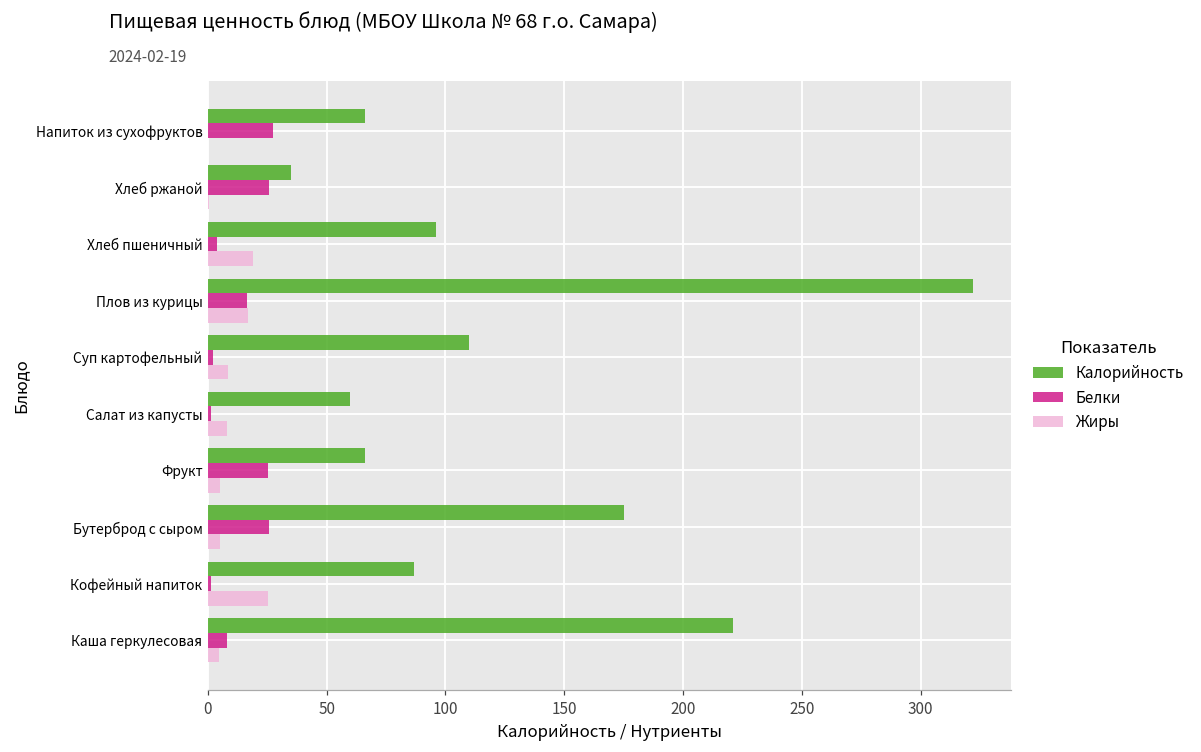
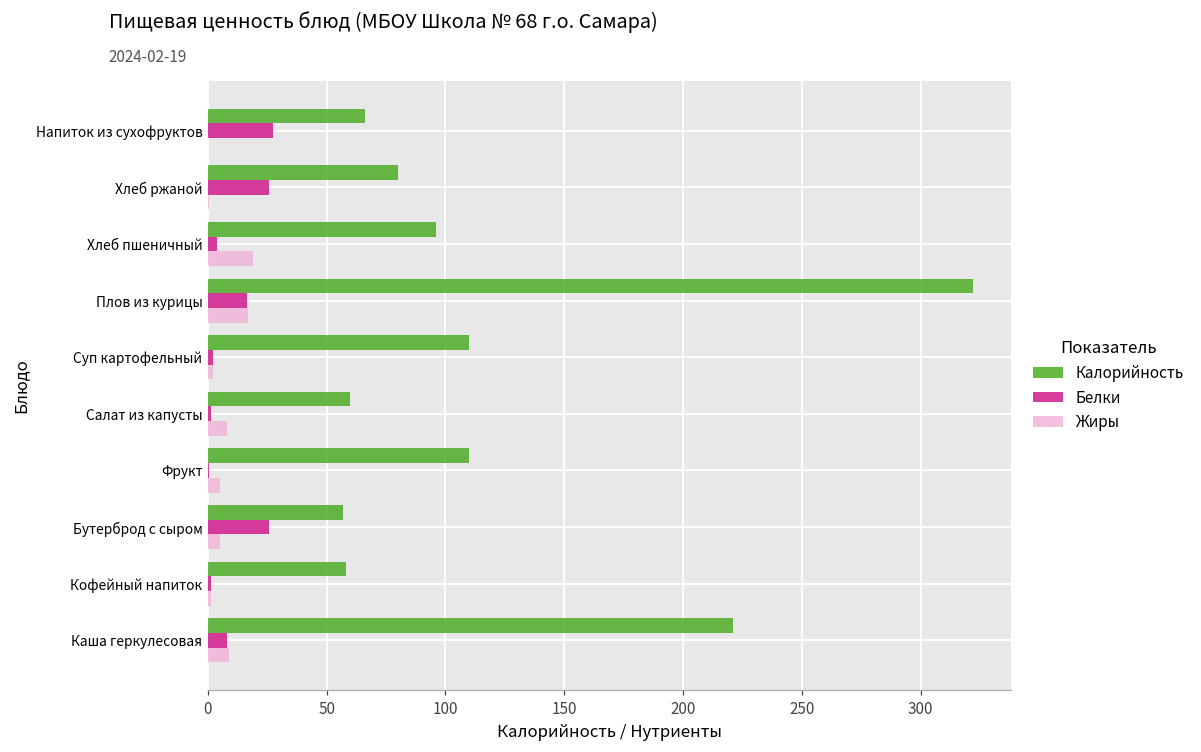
  {
    "Калорийность": {
      "Напиток из сухофруктов": 66,
-     "Хлеб ржаной": 35,
+     "Хлеб ржаной": 80,
      "Хлеб пшеничный": 96,
      "Плов из курицы": 322,
      "Суп картофельный": 110,
      "Салат из капусты": 60,
-     "Фрукт": 66,
-     "Бутерброд с сыром": 175,
-     "Кофейный напиток": 87,
+     "Фрукт": 110,
+     "Бутерброд с сыром": 57,
+     "Кофейный напиток": 58,
      "Каша геркулесовая": 221
    },
    "Белки": {
      "Напиток из сухофруктов": 27,
      "Хлеб ржаной": 26,
      "Хлеб пшеничный": 4,
      "Плов из курицы": 16,
      "Суп картофельный": 2,
      "Салат из капусты": 1,
-     "Фрукт": 25,
+     "Фрукт": 1,
      "Бутерброд с сыром": 26,
      "Кофейный напиток": 1,
      "Каша геркулесовая": 8
    },
    "Жиры": {
      "Хлеб пшеничный": 19,
      "Плов из курицы": 17,
-     "Суп картофельный": 9,
+     "Суп картофельный": 2,
      "Салат из капусты": 8,
      "Фрукт": 5,
      "Бутерброд с сыром": 5,
-     "Кофейный напиток": 25,
-     "Каша геркулесовая": 5
+     "Кофейный напиток": 1,
+     "Каша геркулесовая": 9
    }
  }
